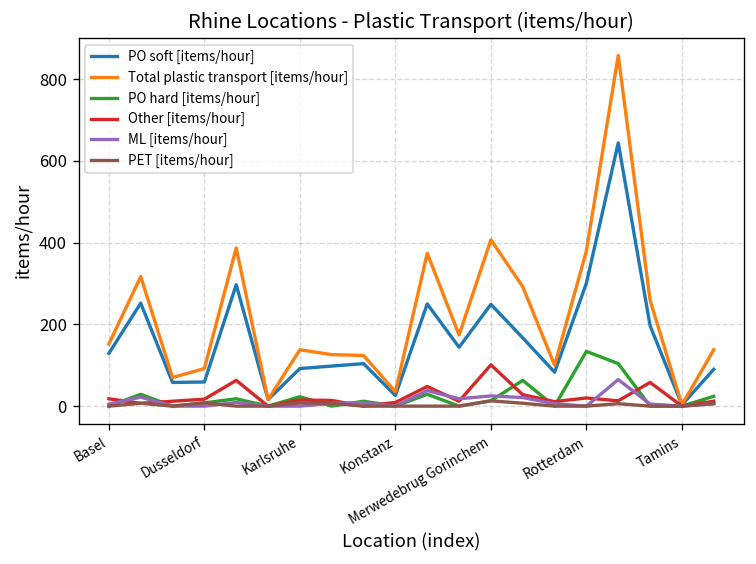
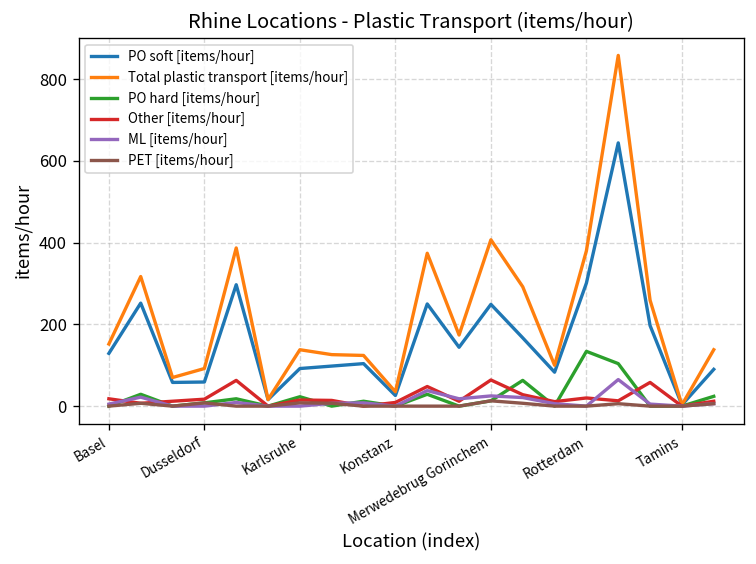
  {
    "PO soft [items/hour]": {
      "Basel": 130,
      "Dusseldorf": 60,
      "Karlsruhe": 90,
      "Konstanz": 30,
      "Merwedebrug Gorinchem": 250,
      "Rotterdam": 300
    },
    "Total plastic transport [items/hour]": {
      "Basel": 150,
      "Dusseldorf": 90,
      "Karlsruhe": 140,
      "Konstanz": 40,
      "Merwedebrug Gorinchem": 410,
      "Rotterdam": 380
    },
    "PO hard [items/hour]": {
      "Karlsruhe": 20,
      "Rotterdam": 130
    },
    "Other [items/hour]": {
      "Basel": 20,
      "Dusseldorf": 20,
      "Konstanz": 10,
-     "Merwedebrug Gorinchem": 100,
+     "Merwedebrug Gorinchem": 60,
      "Rotterdam": 20
    },
    "ML [items/hour]": {
      "Dusseldorf": 0,
      "Karlsruhe": 0,
      "Merwedebrug Gorinchem": 30
    }
  }
